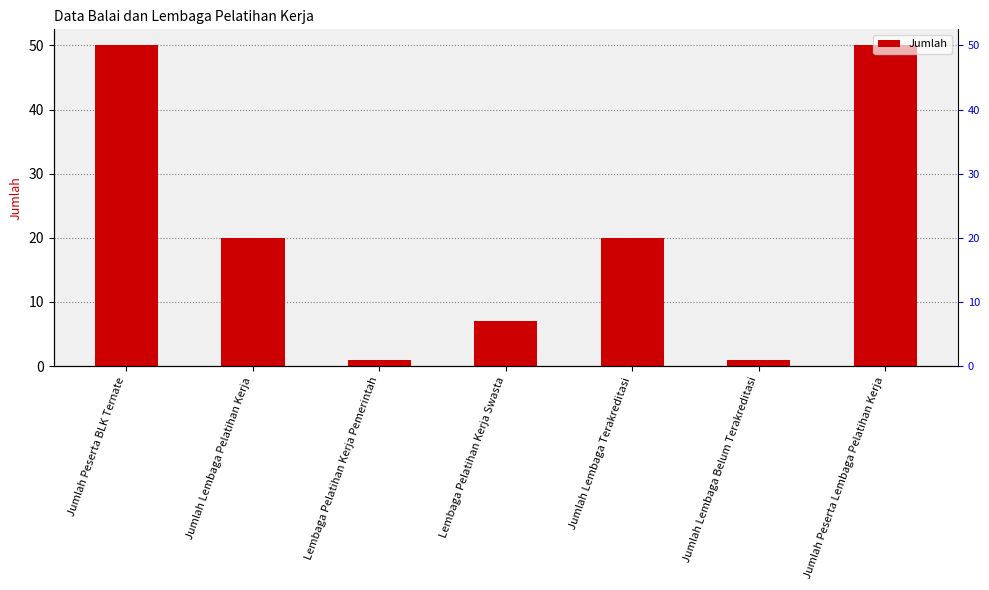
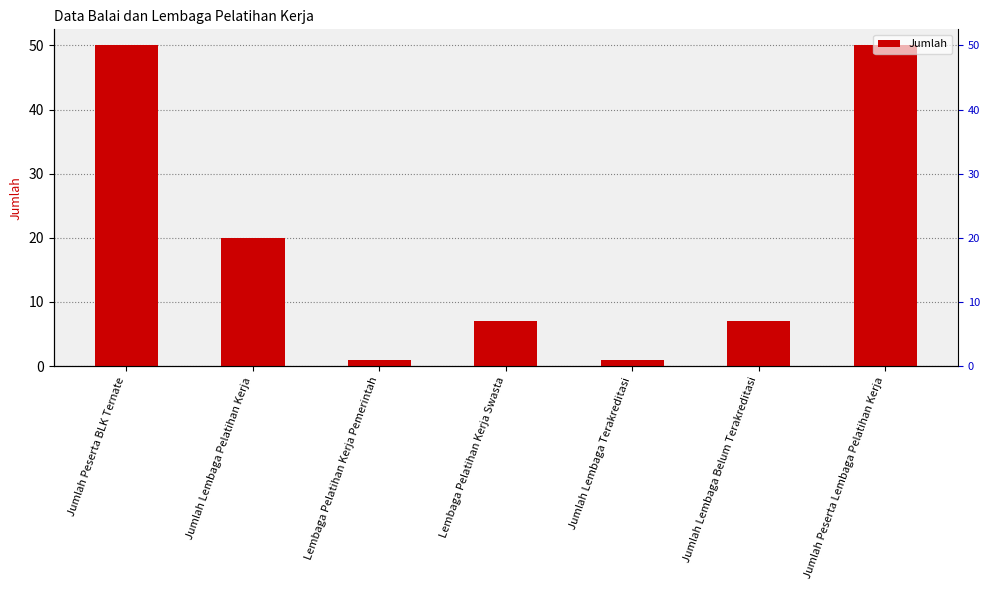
  {
    "Jumlah Peserta BLK Ternate": 50,
    "Jumlah Lembaga Pelatihan Kerja": 20,
    "Lembaga Pelatihan Kerja Pemerintah": 1,
    "Lembaga Pelatihan Kerja Swasta": 7,
-   "Jumlah Lembaga Terakreditasi": 20,
-   "Jumlah Lembaga Belum Terakreditasi": 1
+   "Jumlah Lembaga Terakreditasi": 1,
+   "Jumlah Lembaga Belum Terakreditasi": 7
  }
